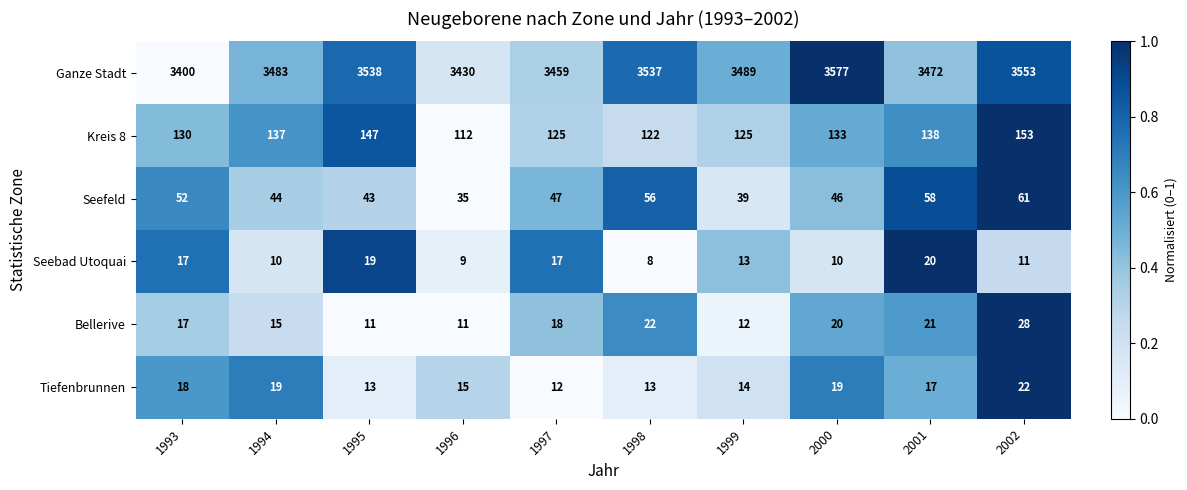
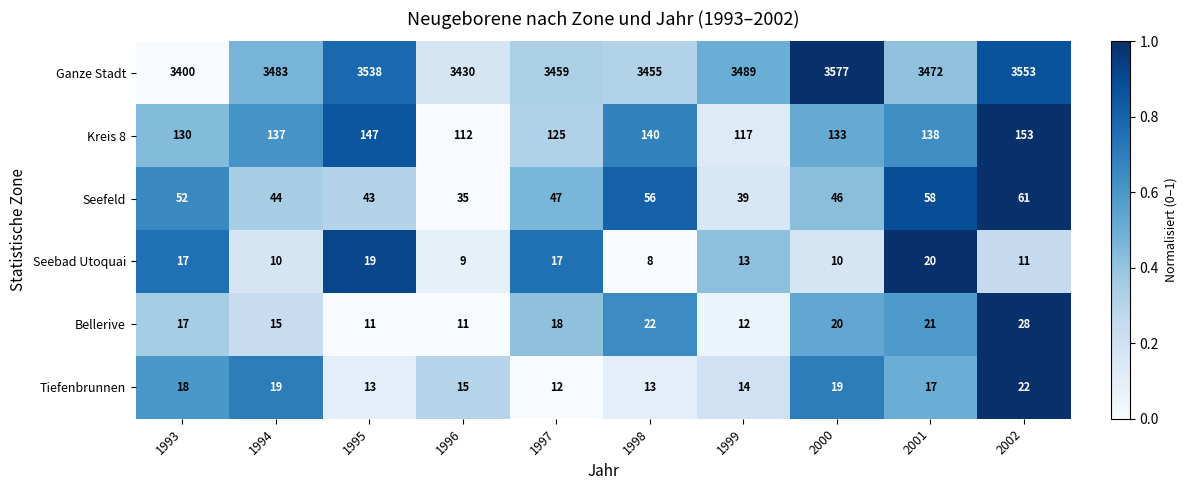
  {
    "Ganze Stadt": {
      "1993": 3400,
      "1994": 3483,
      "1995": 3538,
      "1996": 3430,
      "1997": 3459,
-     "1998": 3537,
+     "1998": 3455,
      "1999": 3489,
      "2000": 3577,
      "2001": 3472,
      "2002": 3553
    },
    "Kreis 8": {
      "1993": 130,
      "1994": 137,
      "1995": 147,
      "1996": 112,
      "1997": 125,
-     "1998": 122,
-     "1999": 125,
+     "1998": 140,
+     "1999": 117,
      "2000": 133,
      "2001": 138,
      "2002": 153
    },
    "Seefeld": {
      "1993": 52,
      "1994": 44,
      "1995": 43,
      "1996": 35,
      "1997": 47,
      "1998": 56,
      "1999": 39,
      "2000": 46,
      "2001": 58,
      "2002": 61
    },
    "Seebad Utoquai": {
      "1993": 17,
      "1994": 10,
      "1995": 19,
      "1996": 9,
      "1997": 17,
      "1998": 8,
      "1999": 13,
      "2000": 10,
      "2001": 20,
      "2002": 11
    },
    "Bellerive": {
      "1993": 17,
      "1994": 15,
      "1995": 11,
      "1996": 11,
      "1997": 18,
      "1998": 22,
      "1999": 12,
      "2000": 20,
      "2001": 21,
      "2002": 28
    },
    "Tiefenbrunnen": {
      "1993": 18,
      "1994": 19,
      "1995": 13,
      "1996": 15,
      "1997": 12,
      "1998": 13,
      "1999": 14,
      "2000": 19,
      "2001": 17,
      "2002": 22
    }
  }
